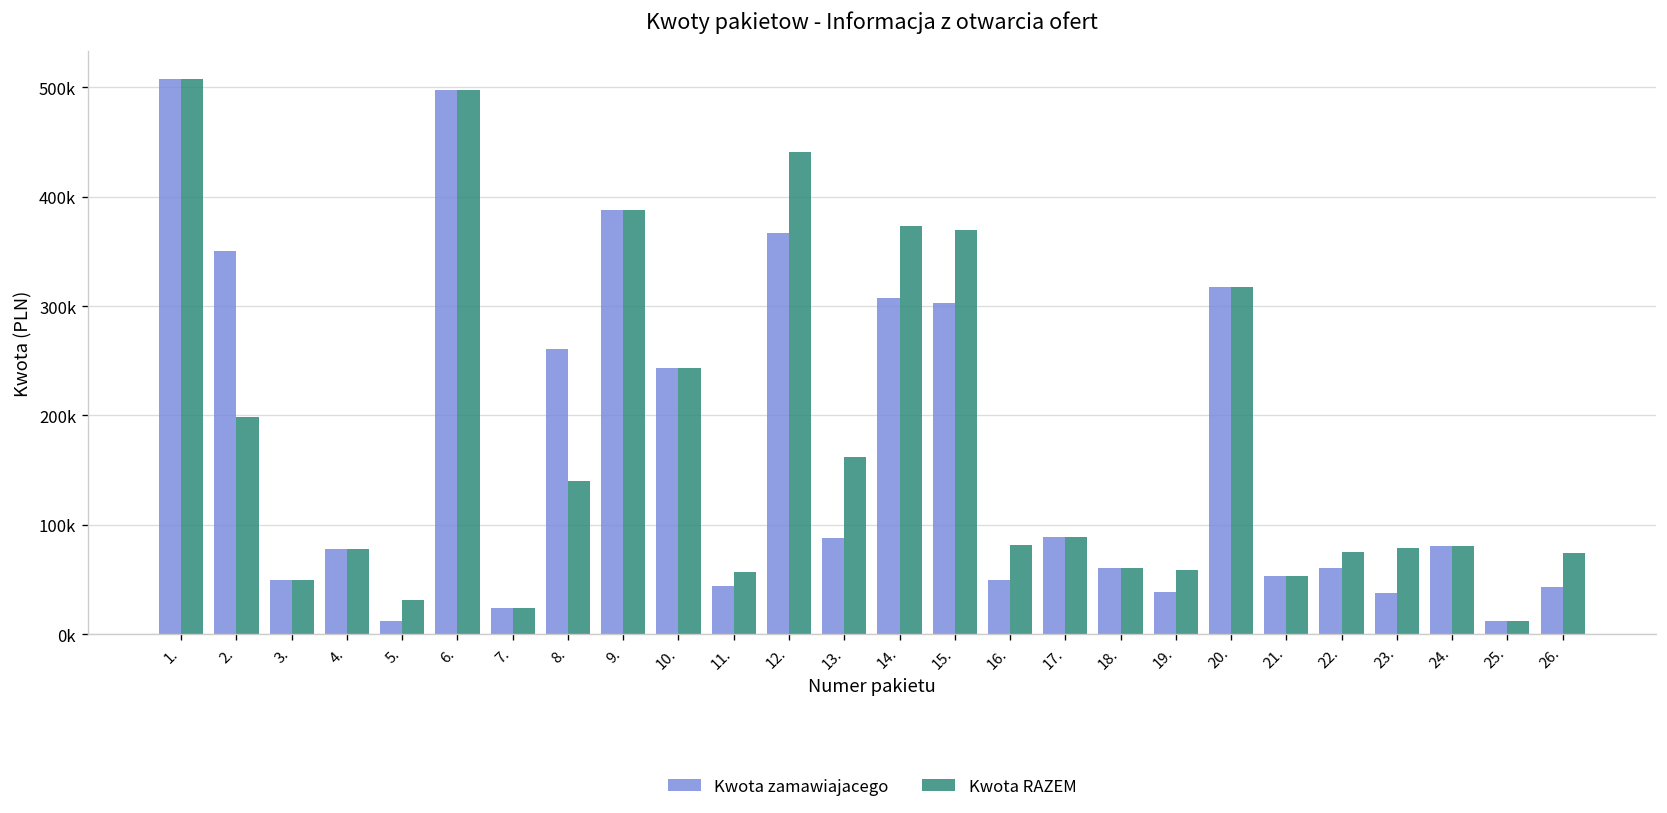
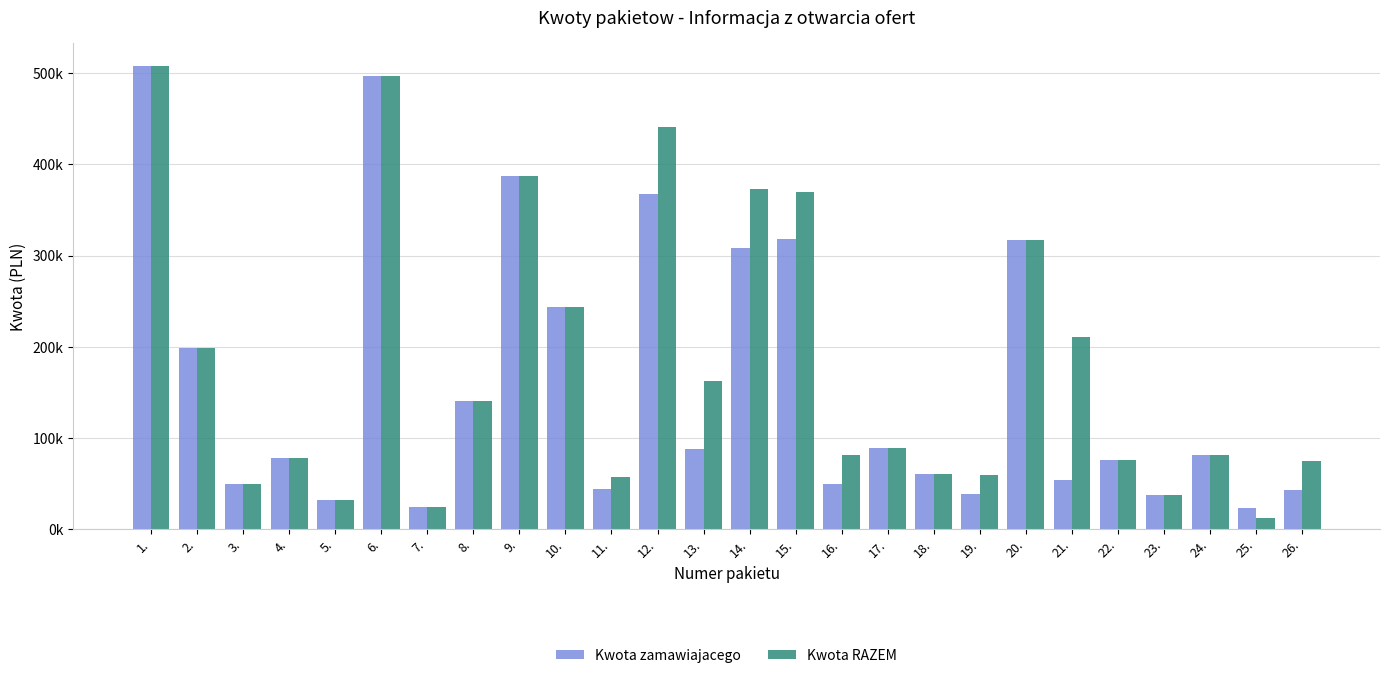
  {
    "Kwota zamawiajacego": {
      "1.": 510000,
-     "2.": 350000,
+     "2.": 200000,
      "3.": 50000,
      "4.": 80000,
-     "5.": 10000,
+     "5.": 30000,
      "6.": 500000,
      "7.": 20000,
-     "8.": 260000,
+     "8.": 140000,
      "9.": 390000,
      "10.": 240000,
      "11.": 40000,
      "12.": 370000,
      "13.": 90000,
      "14.": 310000,
-     "15.": 300000,
+     "15.": 320000,
      "16.": 50000,
      "17.": 90000,
      "18.": 60000,
      "19.": 40000,
      "20.": 320000,
      "21.": 50000,
-     "22.": 60000,
+     "22.": 80000,
      "23.": 40000,
      "24.": 80000,
-     "25.": 10000,
+     "25.": 20000,
      "26.": 40000
    },
    "Kwota RAZEM": {
      "1.": 510000,
      "2.": 200000,
      "3.": 50000,
      "4.": 80000,
      "5.": 30000,
      "6.": 500000,
      "7.": 20000,
      "8.": 140000,
      "9.": 390000,
      "10.": 240000,
      "11.": 60000,
      "12.": 440000,
      "13.": 160000,
      "14.": 370000,
      "15.": 370000,
      "16.": 80000,
      "17.": 90000,
      "18.": 60000,
      "19.": 60000,
      "20.": 320000,
-     "21.": 50000,
+     "21.": 210000,
      "22.": 80000,
-     "23.": 80000,
+     "23.": 40000,
      "24.": 80000,
      "25.": 10000,
      "26.": 70000
    }
  }
